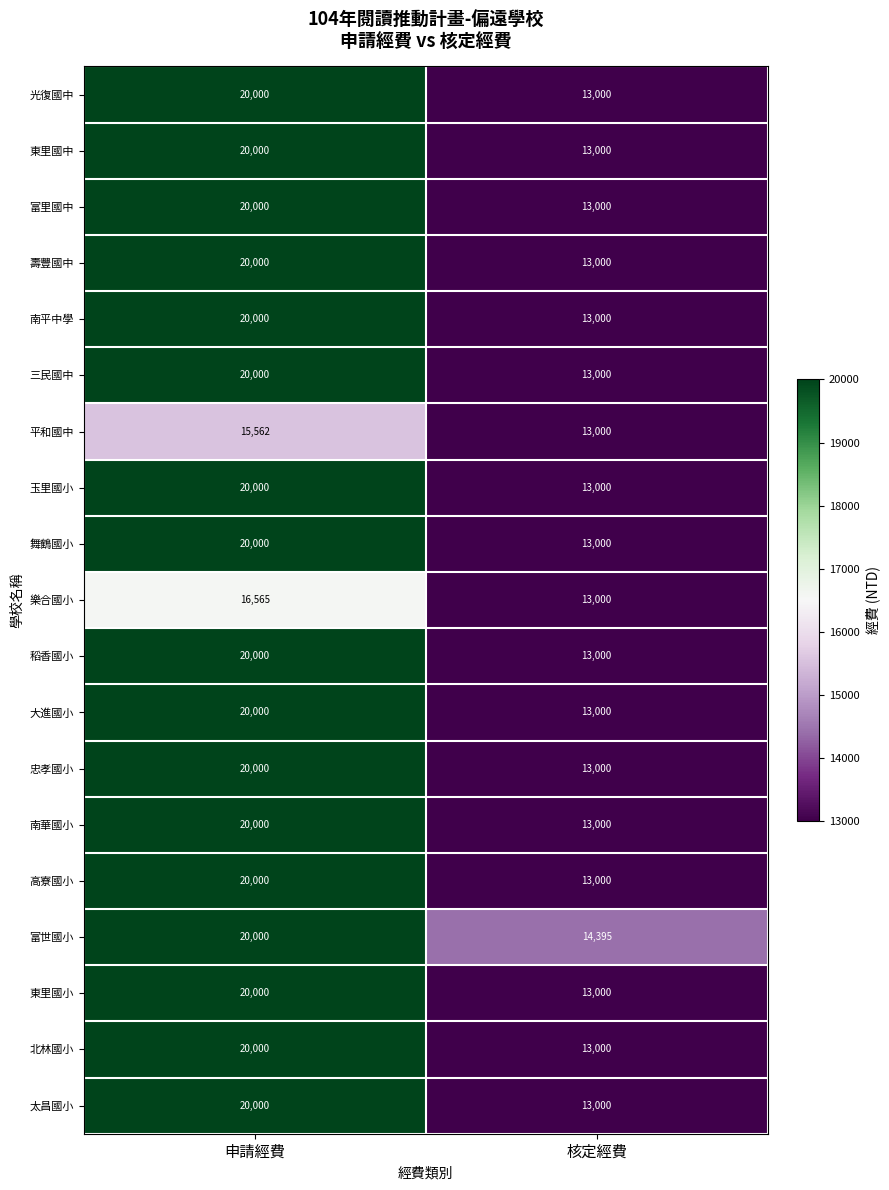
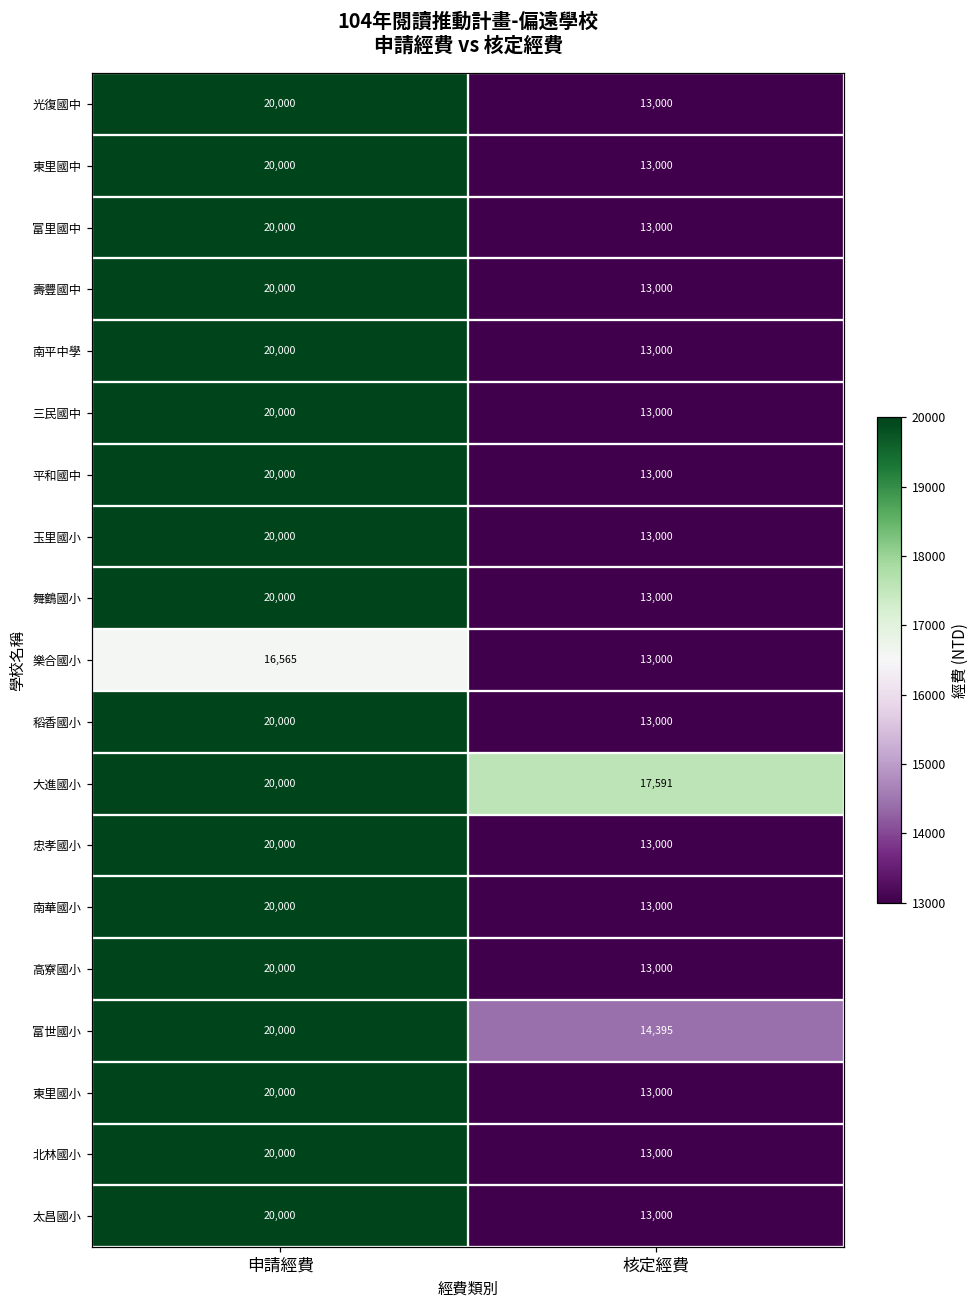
  {
    "光復國中": {
      "申請經費": "20,000",
      "核定經費": "13,000"
    },
    "東里國中": {
      "申請經費": "20,000",
      "核定經費": "13,000"
    },
    "富里國中": {
      "申請經費": "20,000",
      "核定經費": "13,000"
    },
    "壽豐國中": {
      "申請經費": "20,000",
      "核定經費": "13,000"
    },
    "南平中學": {
      "申請經費": "20,000",
      "核定經費": "13,000"
    },
    "三民國中": {
      "申請經費": "20,000",
      "核定經費": "13,000"
    },
    "平和國中": {
-     "申請經費": "15,562",
+     "申請經費": "20,000",
      "核定經費": "13,000"
    },
    "玉里國小": {
      "申請經費": "20,000",
      "核定經費": "13,000"
    },
    "舞鶴國小": {
      "申請經費": "20,000",
      "核定經費": "13,000"
    },
    "樂合國小": {
      "申請經費": "16,565",
      "核定經費": "13,000"
    },
    "稻香國小": {
      "申請經費": "20,000",
      "核定經費": "13,000"
    },
    "大進國小": {
      "申請經費": "20,000",
-     "核定經費": "13,000"
+     "核定經費": "17,591"
    },
    "忠孝國小": {
      "申請經費": "20,000",
      "核定經費": "13,000"
    },
    "南華國小": {
      "申請經費": "20,000",
      "核定經費": "13,000"
    },
    "高寮國小": {
      "申請經費": "20,000",
      "核定經費": "13,000"
    },
    "富世國小": {
      "申請經費": "20,000",
      "核定經費": "14,395"
    },
    "東里國小": {
      "申請經費": "20,000",
      "核定經費": "13,000"
    },
    "北林國小": {
      "申請經費": "20,000",
      "核定經費": "13,000"
    },
    "太昌國小": {
      "申請經費": "20,000",
      "核定經費": "13,000"
    }
  }
